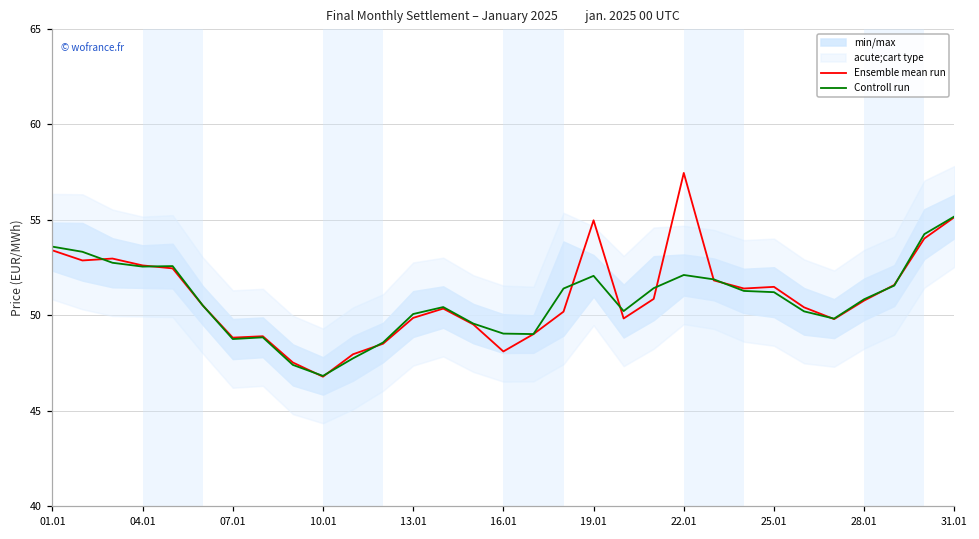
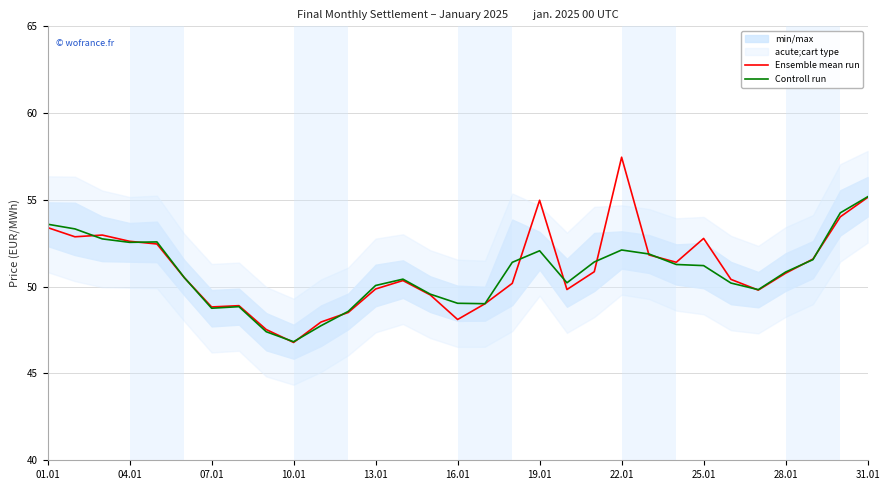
  {
    "Ensemble mean run": {
      "01.01": 53.4,
      "13.01": 49.9,
      "16.01": 48.1,
      "19.01": 55.0,
      "22.01": 57.5,
-     "25.01": 51.5
+     "25.01": 52.8
    },
    "Controll run": {
      "01.01": 53.6,
      "13.01": 50.1,
      "16.01": 49.0,
      "19.01": 52.1,
      "22.01": 52.1,
      "25.01": 51.2
    }
  }
